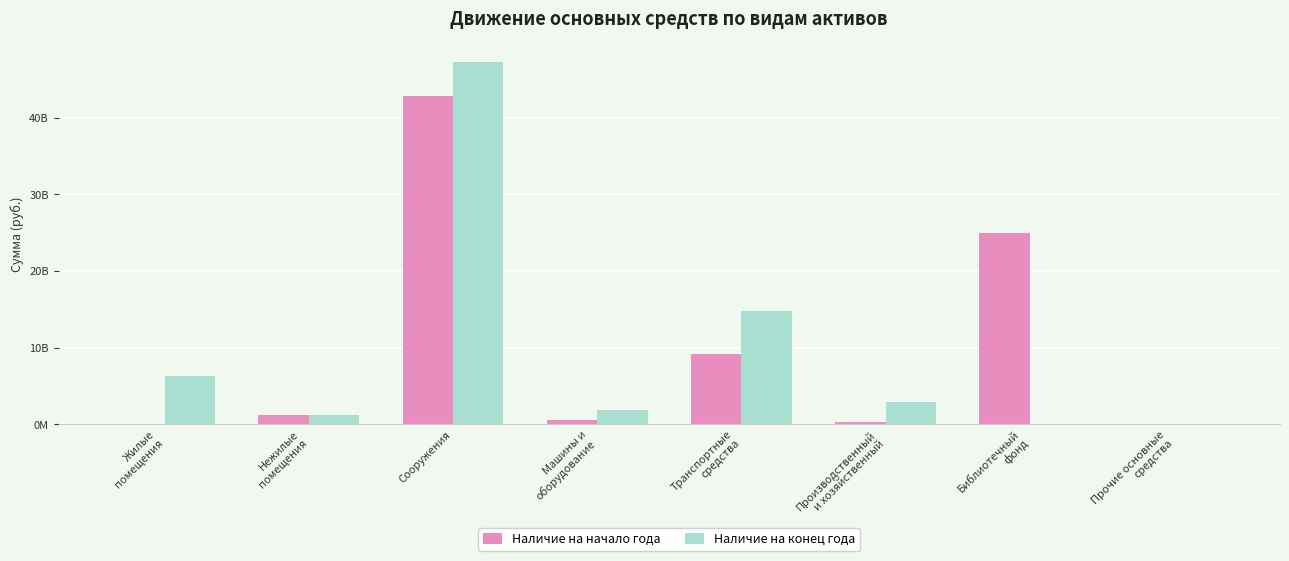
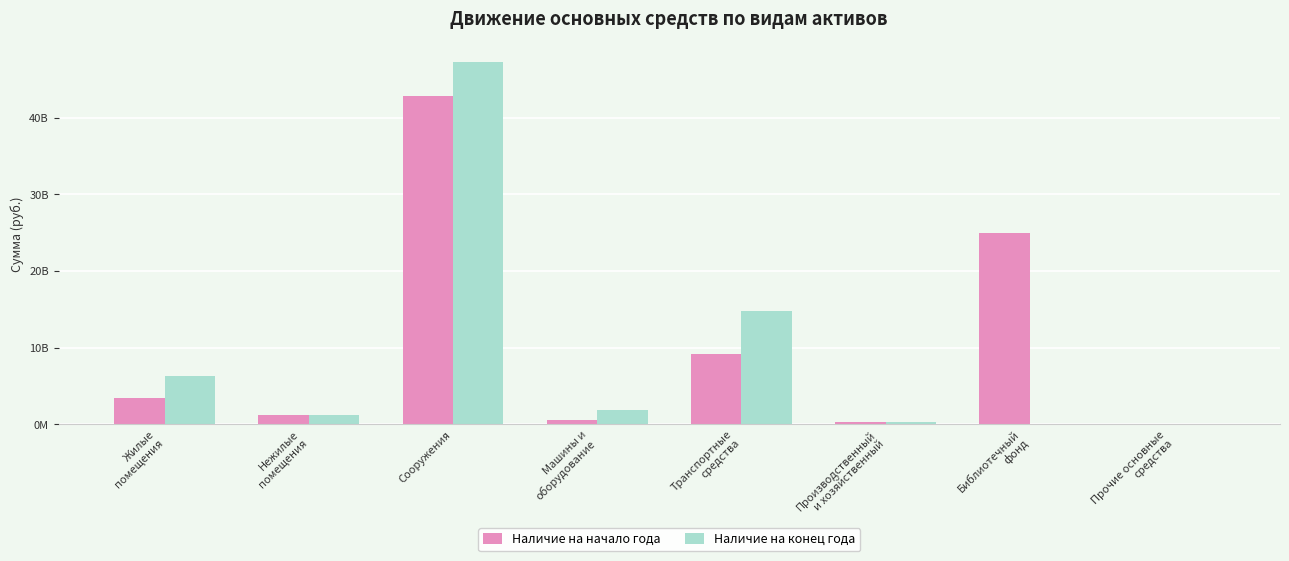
  {
    "Наличие на начало года": {
-     "Жилые помещения": 0,
+     "Жилые помещения": 3000000000,
      "Нежилые помещения": 1000000000,
      "Сооружения": 43000000000,
      "Машины и оборудование": 1000000000,
      "Транспортные средства": 9000000000,
      "Библиотечный фонд": 25000000000
    },
    "Наличие на конец года": {
      "Жилые помещения": 6000000000,
      "Нежилые помещения": 1000000000,
      "Сооружения": 47000000000,
      "Машины и оборудование": 2000000000,
      "Транспортные средства": 15000000000,
-     "Производственный и хозяйственный": 3000000000
+     "Производственный и хозяйственный": 0
    }
  }
